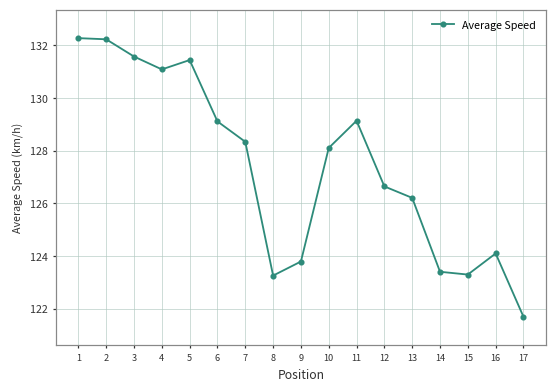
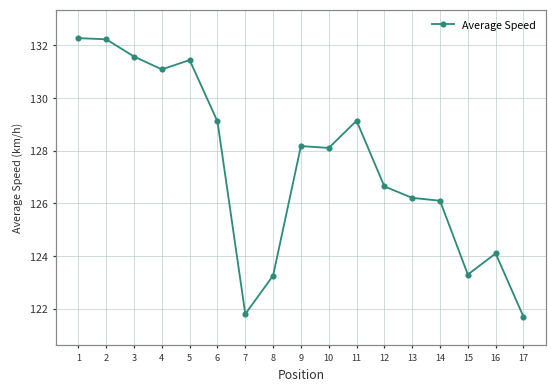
  {
    "1": 132.3,
    "2": 132.2,
    "3": 131.6,
    "4": 131.1,
    "5": 131.4,
    "6": 129.1,
-   "7": 128.3,
+   "7": 121.8,
    "8": 123.3,
-   "9": 123.8,
+   "9": 128.2,
    "10": 128.1,
    "11": 129.1,
    "12": 126.6,
    "13": 126.2,
-   "14": 123.4,
+   "14": 126.1,
    "15": 123.3,
    "16": 124.1,
    "17": 121.7
  }
